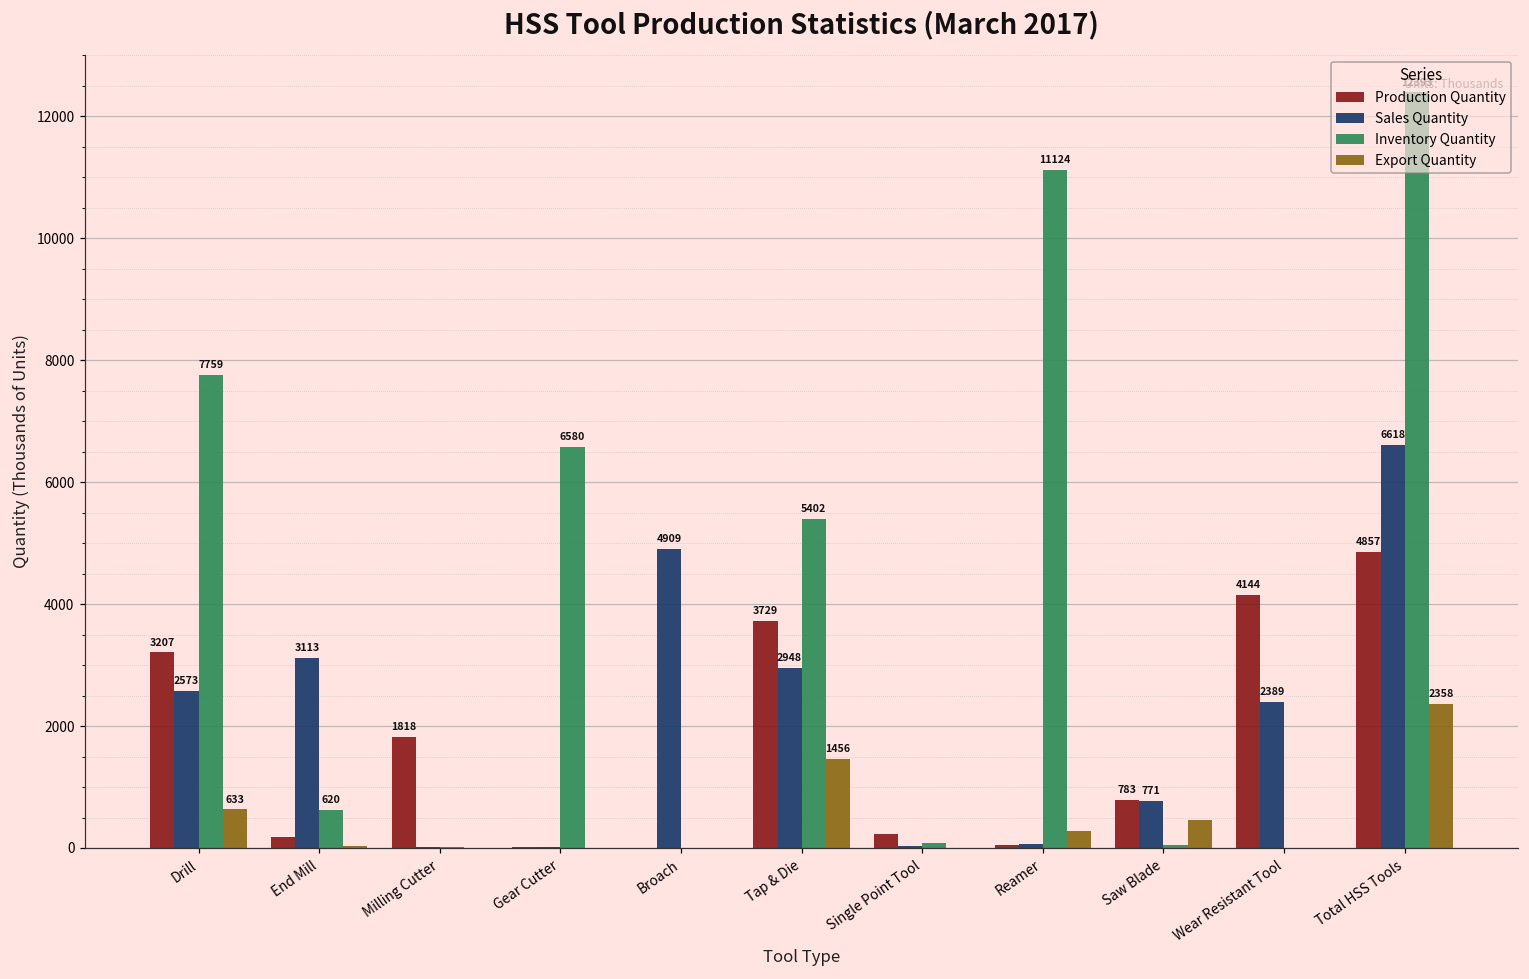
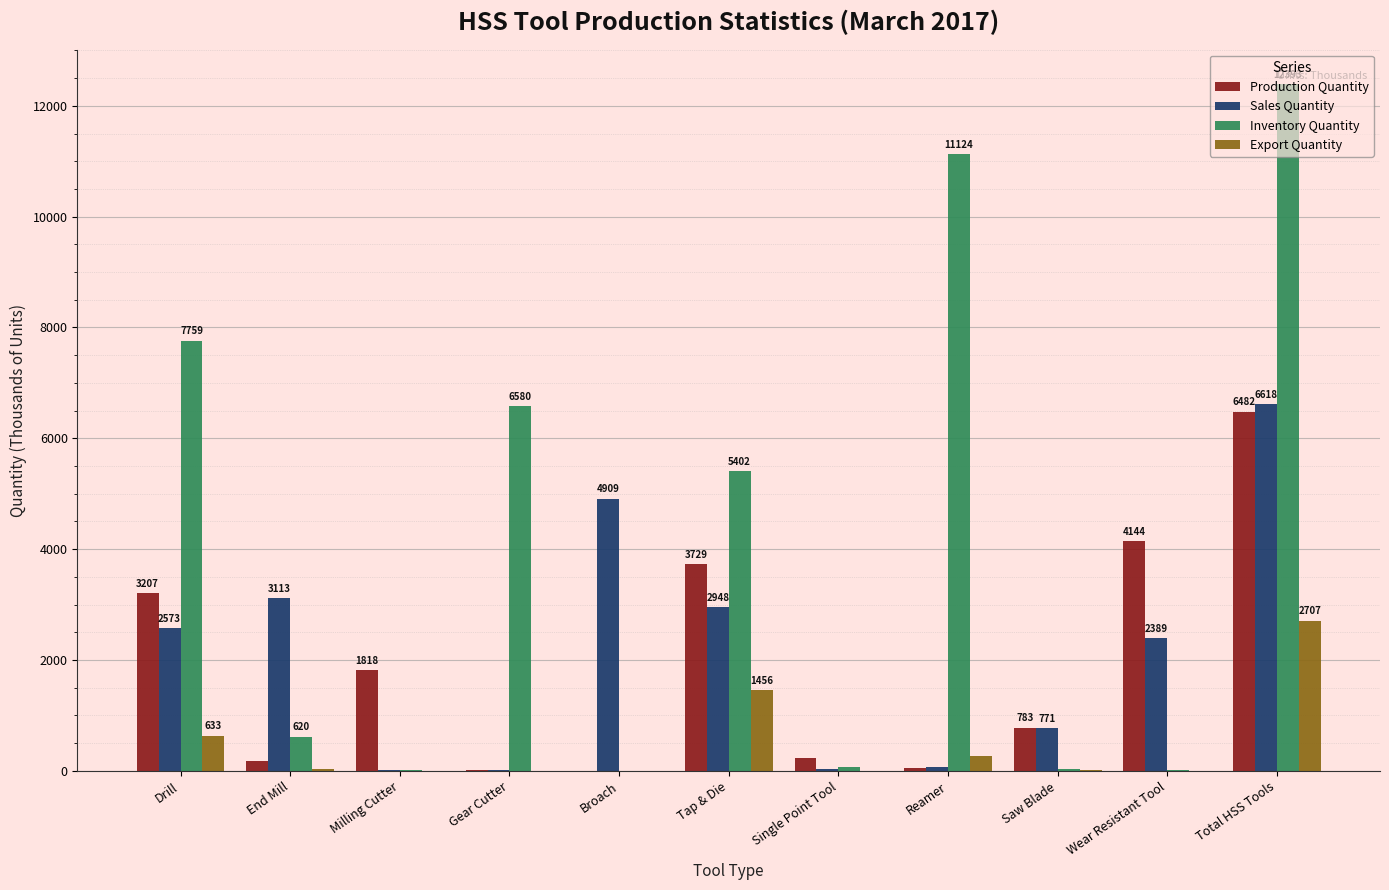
  {
    "Production Quantity": {
      "Drill": 3207,
      "Milling Cutter": 1818,
      "Tap & Die": 3729,
      "Saw Blade": 783,
      "Wear Resistant Tool": 4144,
-     "Total HSS Tools": 4857
+     "Total HSS Tools": 6482
    },
    "Sales Quantity": {
      "Drill": 2573,
      "End Mill": 3113,
      "Broach": 4909,
      "Tap & Die": 2948,
      "Saw Blade": 771,
      "Wear Resistant Tool": 2389,
      "Total HSS Tools": 6618
    },
    "Inventory Quantity": {
      "Drill": 7759,
      "End Mill": 620,
      "Gear Cutter": 6580,
      "Tap & Die": 5402,
      "Reamer": 11124
    },
    "Export Quantity": {
      "Drill": 633,
      "Tap & Die": 1456,
-     "Saw Blade": 500,
-     "Total HSS Tools": 2358
+     "Saw Blade": 0,
+     "Total HSS Tools": 2707
    }
  }
